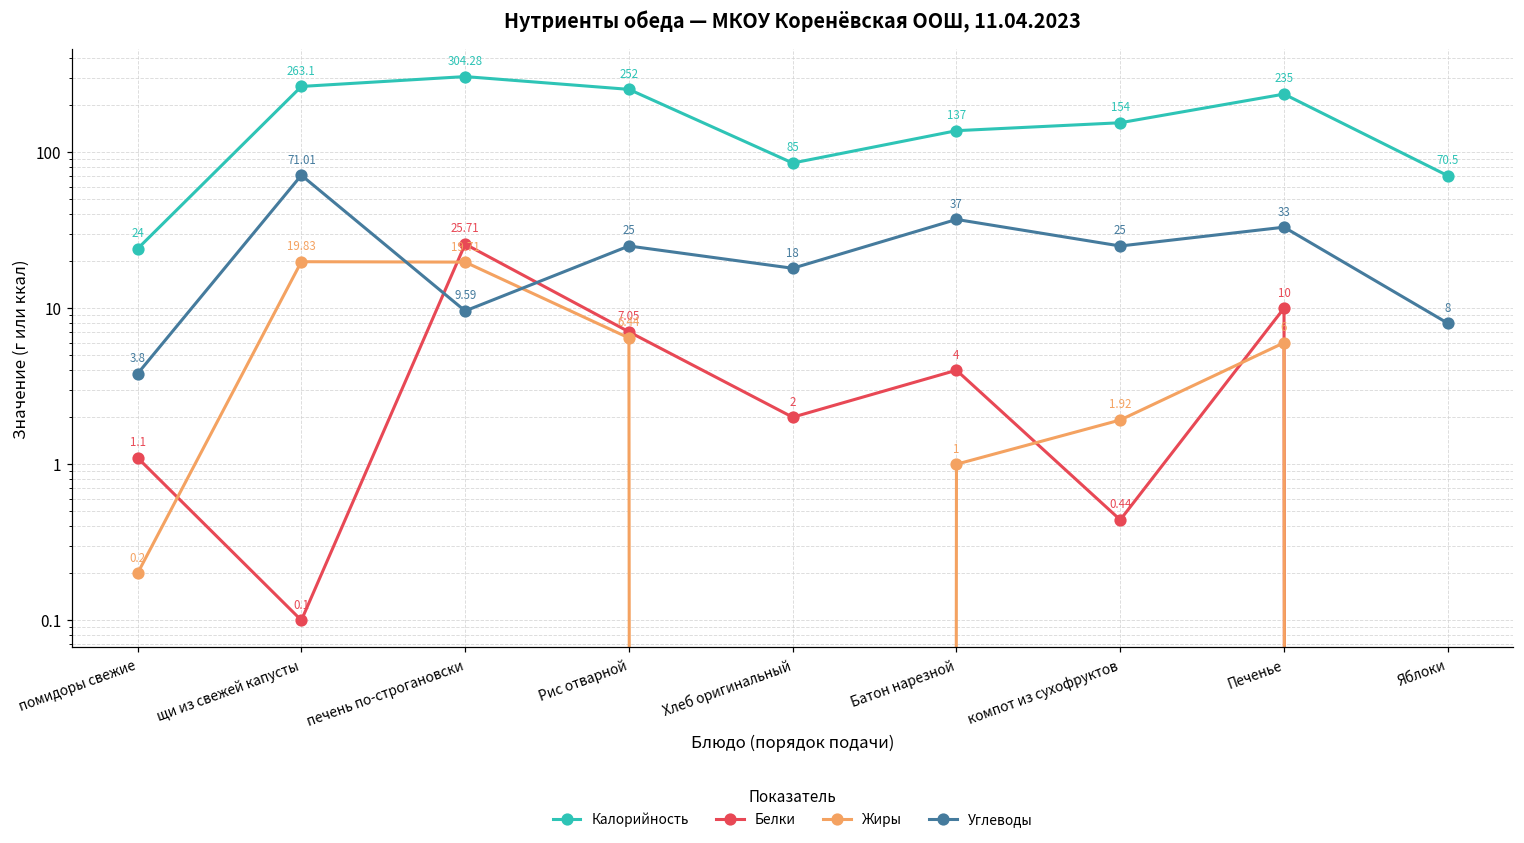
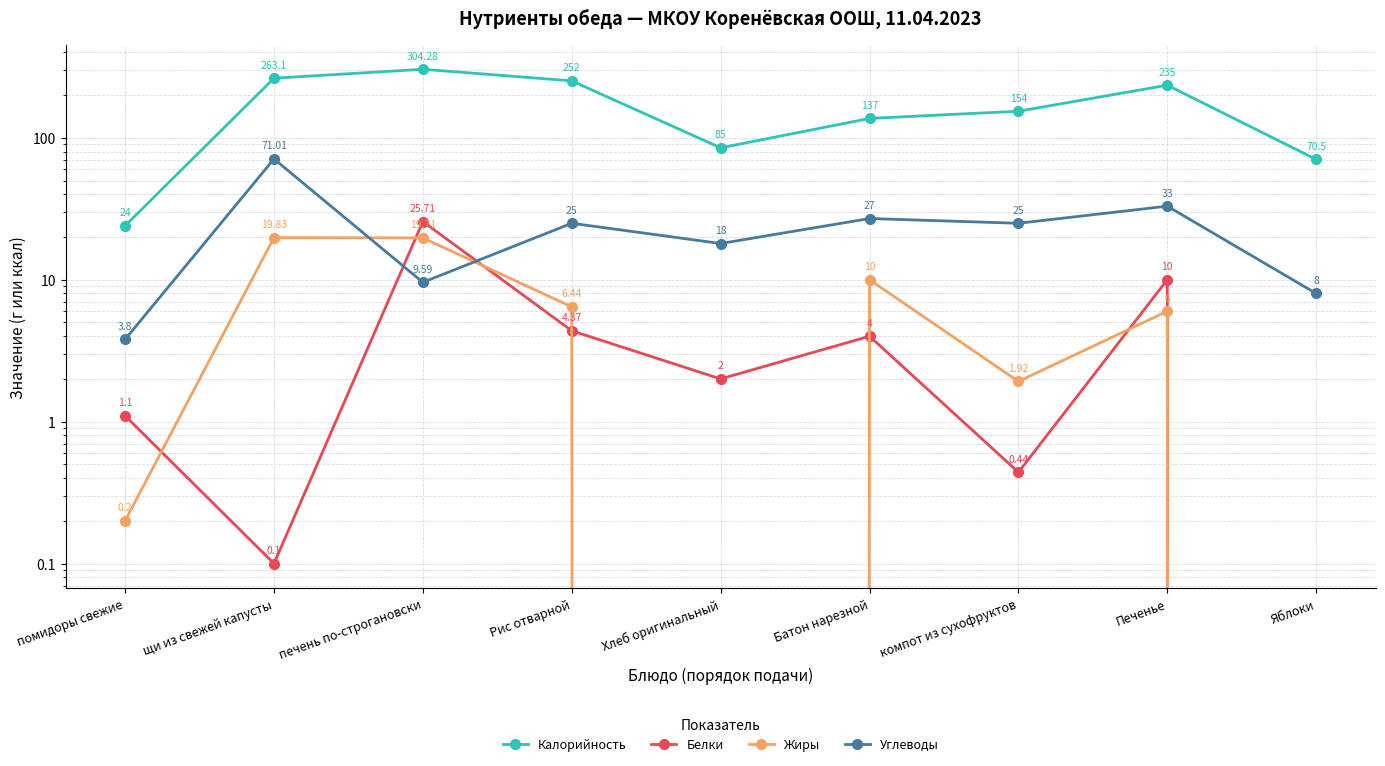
  {
    "Калорийность": {
      "помидоры свежие": 24,
      "щи из свежей капусты": 263.1,
      "печень по-строгановски": 304.28,
      "Рис отварной": 252,
      "Хлеб оригинальный": 85,
      "Батон нарезной": 137,
      "компот из сухофруктов": 154,
      "Печенье": 235,
      "Яблоки": 70.5
    },
    "Белки": {
      "помидоры свежие": 1.1,
      "щи из свежей капусты": 0.1,
      "печень по-строгановски": 25.71,
-     "Рис отварной": 7.05,
+     "Рис отварной": 4.37,
      "Хлеб оригинальный": 2,
      "Батон нарезной": 4,
      "компот из сухофруктов": 0.44,
      "Печенье": 10
    },
    "Жиры": {
      "помидоры свежие": 0.2,
      "щи из свежей капусты": 19.83,
      "Рис отварной": 6.44,
-     "Батон нарезной": 1,
+     "Батон нарезной": 10,
      "компот из сухофруктов": 1.92,
      "Печенье": 6
    },
    "Углеводы": {
      "помидоры свежие": 3.8,
      "щи из свежей капусты": 71.01,
      "печень по-строгановски": 9.59,
      "Рис отварной": 25,
      "Хлеб оригинальный": 18,
-     "Батон нарезной": 37,
+     "Батон нарезной": 27,
      "компот из сухофруктов": 25,
      "Печенье": 33,
      "Яблоки": 8
    }
  }
